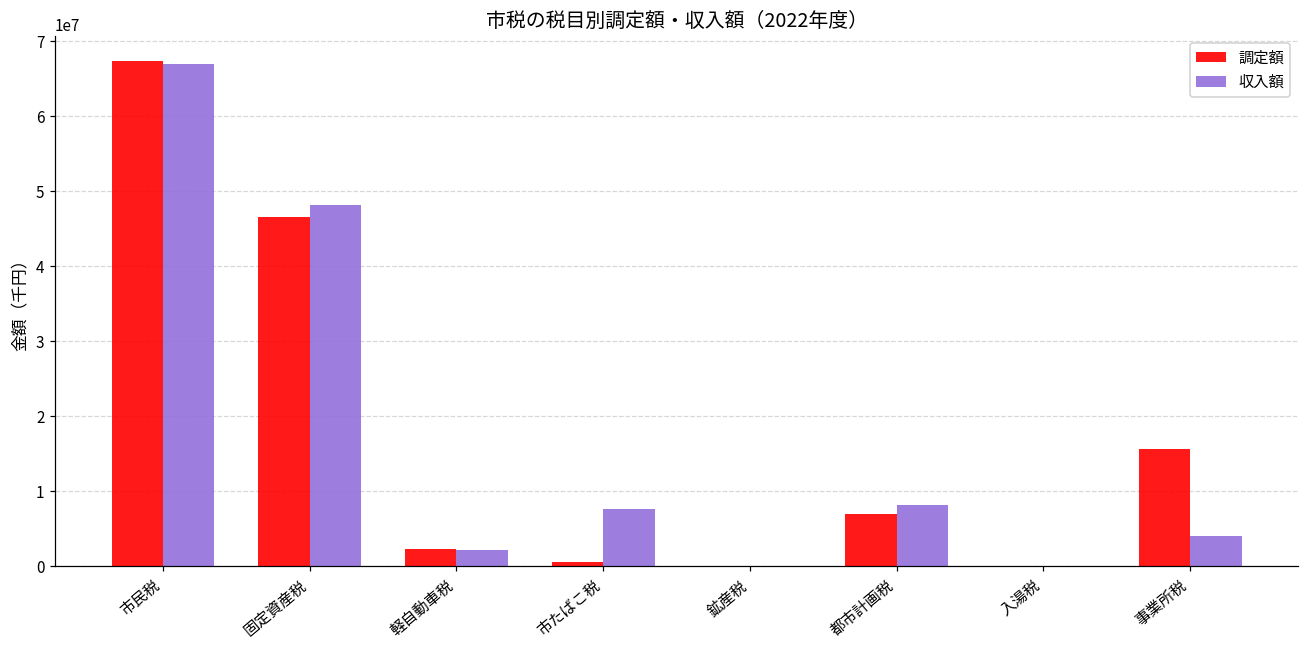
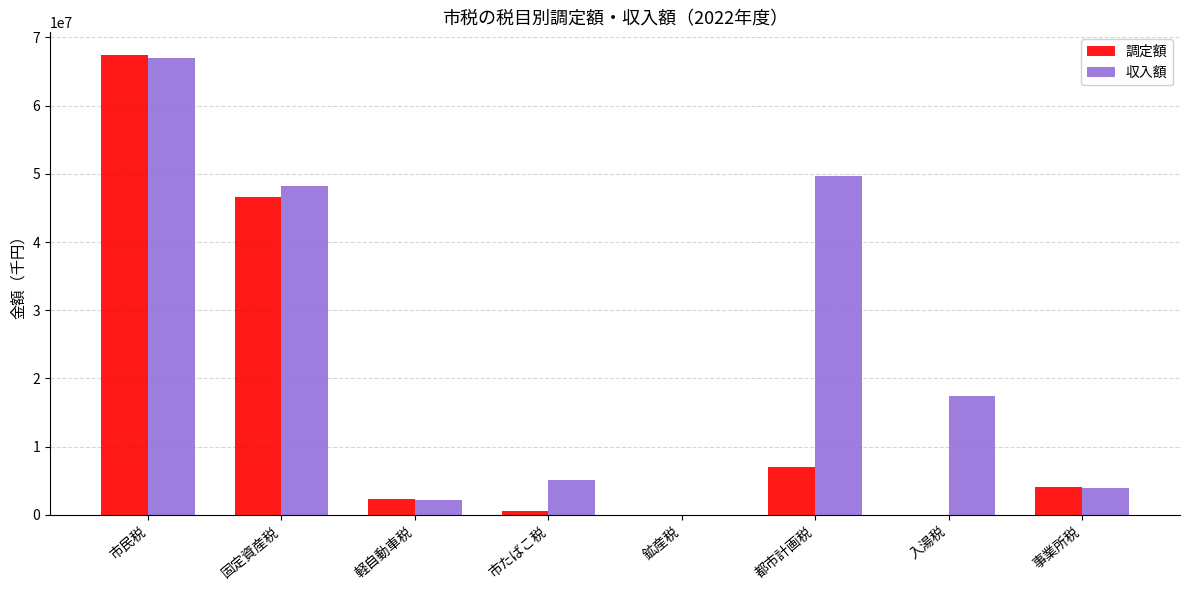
  {
    "調定額": {
      "市民税": 67000000,
      "固定資産税": 47000000,
      "軽自動車税": 2000000,
      "市たばこ税": 1000000,
      "都市計画税": 7000000,
-     "事業所税": 16000000
+     "事業所税": 4000000
    },
    "収入額": {
      "市民税": 67000000,
      "固定資産税": 48000000,
      "軽自動車税": 2000000,
-     "市たばこ税": 8000000,
-     "都市計画税": 8000000,
-     "入湯税": 0,
+     "市たばこ税": 5000000,
+     "都市計画税": 50000000,
+     "入湯税": 18000000,
      "事業所税": 4000000
    }
  }
